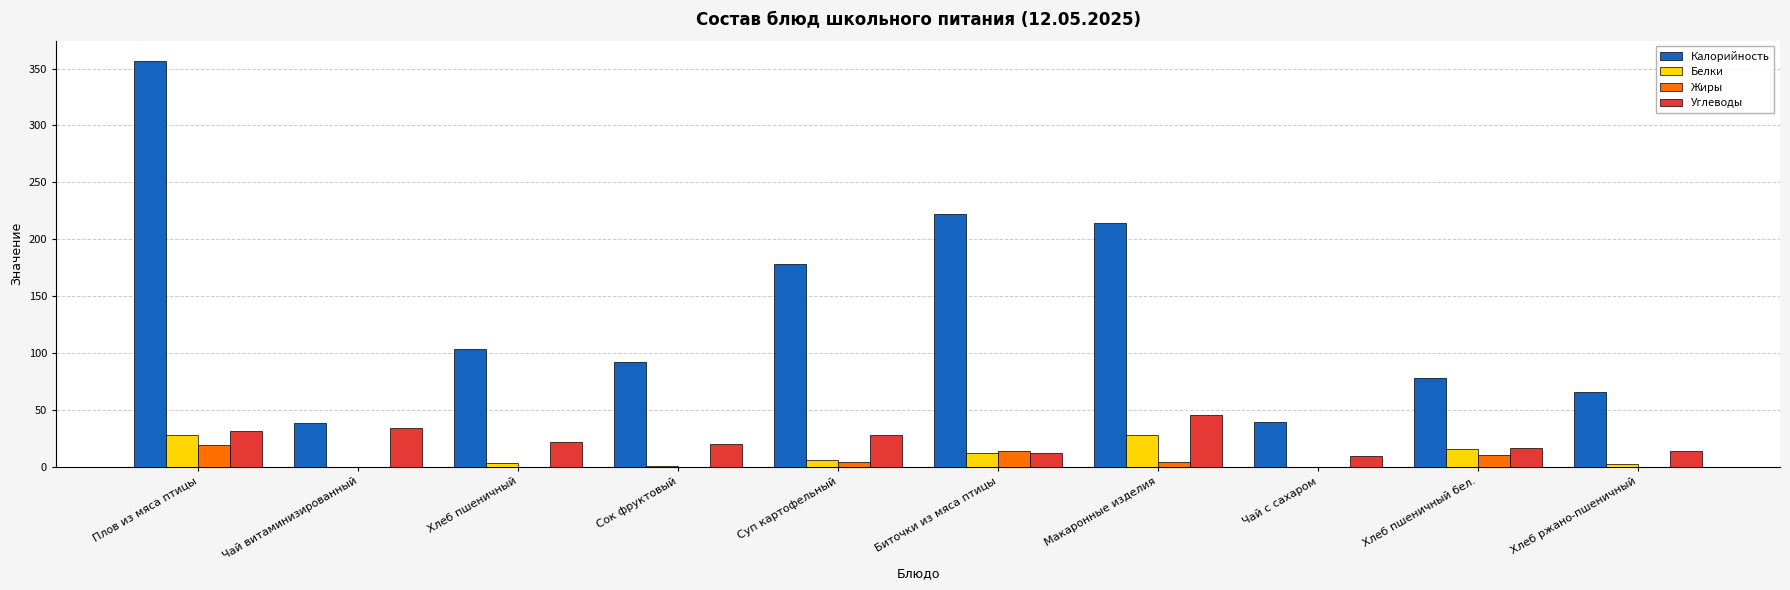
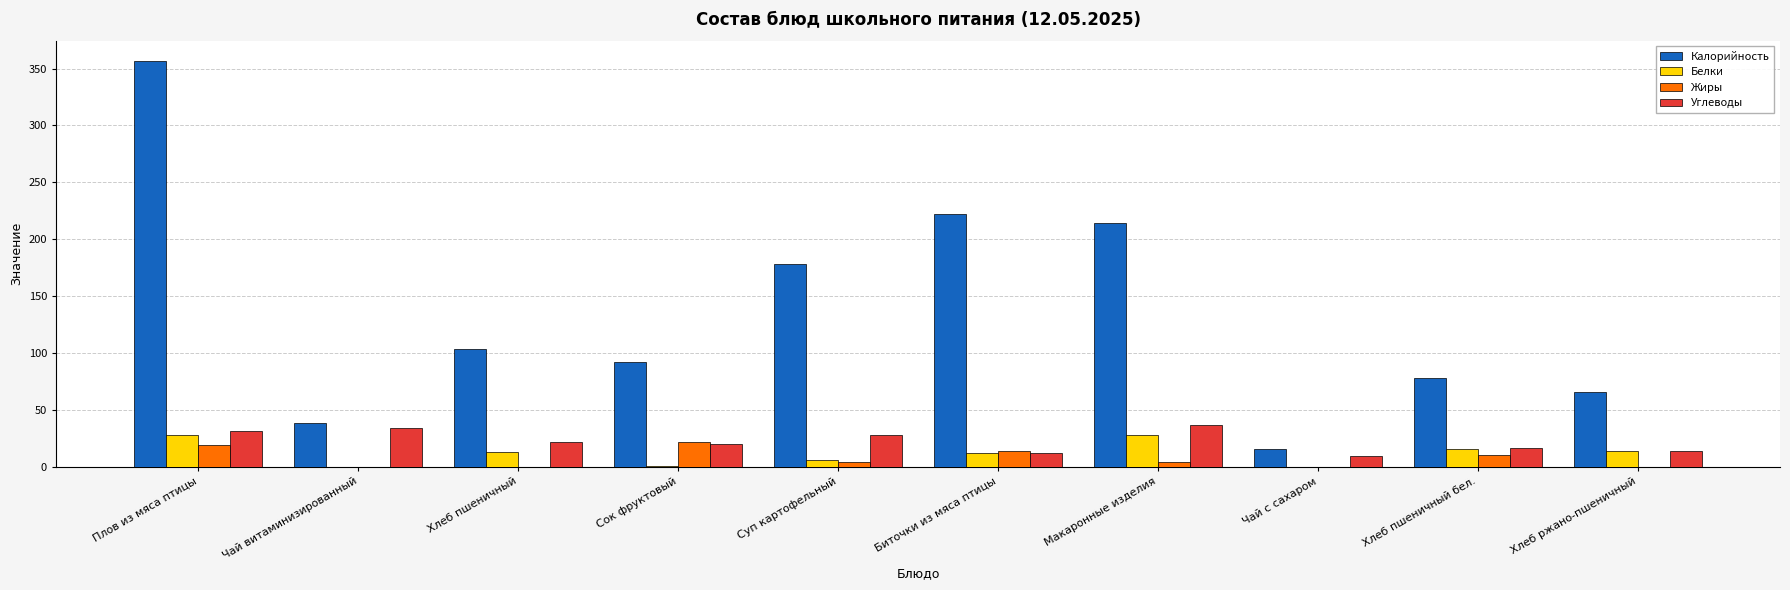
  {
    "Калорийность": {
      "Плов из мяса птицы": 357,
      "Чай витаминизированный": 39,
      "Хлеб пшеничный": 104,
      "Сок фруктовый": 92,
      "Суп картофельный": 179,
      "Биточки из мяса птицы": 222,
      "Макаронные изделия": 214,
-     "Чай с сахаром": 40,
+     "Чай с сахаром": 16,
      "Хлеб пшеничный бел.": 78,
      "Хлеб ржано-пшеничный": 66
    },
    "Белки": {
      "Плов из мяса птицы": 28,
      "Чай витаминизированный": 0,
-     "Хлеб пшеничный": 3,
+     "Хлеб пшеничный": 13,
      "Суп картофельный": 6,
      "Биточки из мяса птицы": 12,
      "Макаронные изделия": 28,
      "Чай с сахаром": 0,
      "Хлеб пшеничный бел.": 16,
-     "Хлеб ржано-пшеничный": 2
+     "Хлеб ржано-пшеничный": 14
    },
    "Жиры": {
      "Плов из мяса птицы": 19,
      "Чай витаминизированный": 0,
-     "Сок фруктовый": 0,
+     "Сок фруктовый": 22,
      "Суп картофельный": 5,
      "Биточки из мяса птицы": 14,
      "Макаронные изделия": 5,
      "Чай с сахаром": 0,
      "Хлеб пшеничный бел.": 11
    },
    "Углеводы": {
      "Плов из мяса птицы": 31,
      "Чай витаминизированный": 34,
      "Хлеб пшеничный": 22,
      "Сок фруктовый": 20,
      "Суп картофельный": 28,
      "Биточки из мяса птицы": 13,
-     "Макаронные изделия": 46,
+     "Макаронные изделия": 37,
      "Чай с сахаром": 10,
      "Хлеб пшеничный бел.": 17,
      "Хлеб ржано-пшеничный": 14
    }
  }
